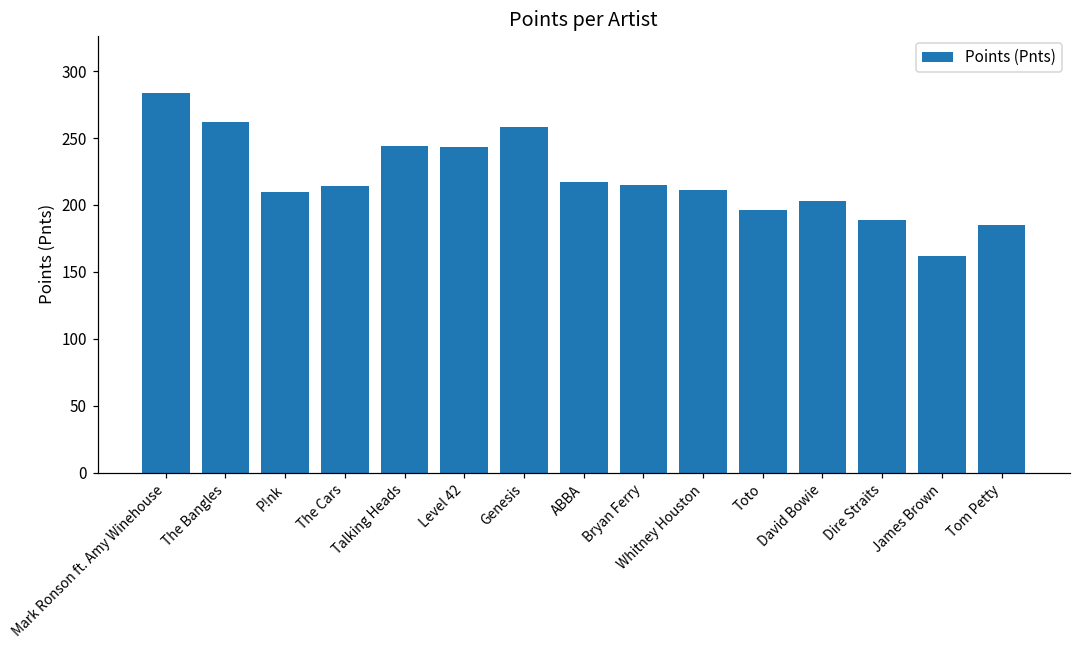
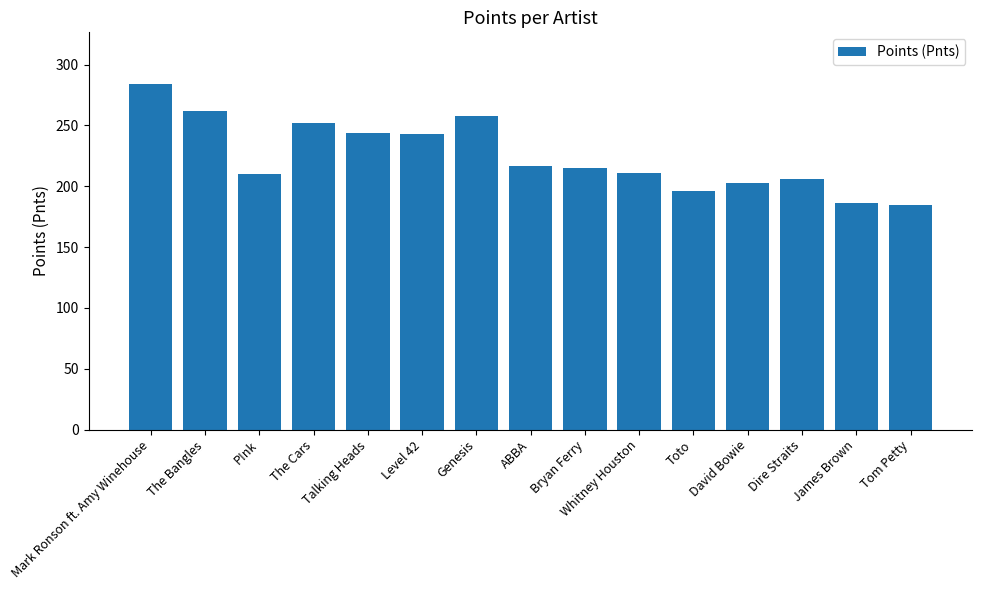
  {
    "Mark Ronson ft. Amy Winehouse": 284,
    "The Bangles": 262,
    "P!nk": 210,
-   "The Cars": 214,
+   "The Cars": 252,
    "Talking Heads": 244,
    "Level 42": 243,
    "Genesis": 258,
    "ABBA": 217,
    "Bryan Ferry": 215,
    "Whitney Houston": 211,
    "Toto": 196,
    "David Bowie": 203,
-   "Dire Straits": 189,
-   "James Brown": 162,
+   "Dire Straits": 206,
+   "James Brown": 186,
    "Tom Petty": 185
  }
